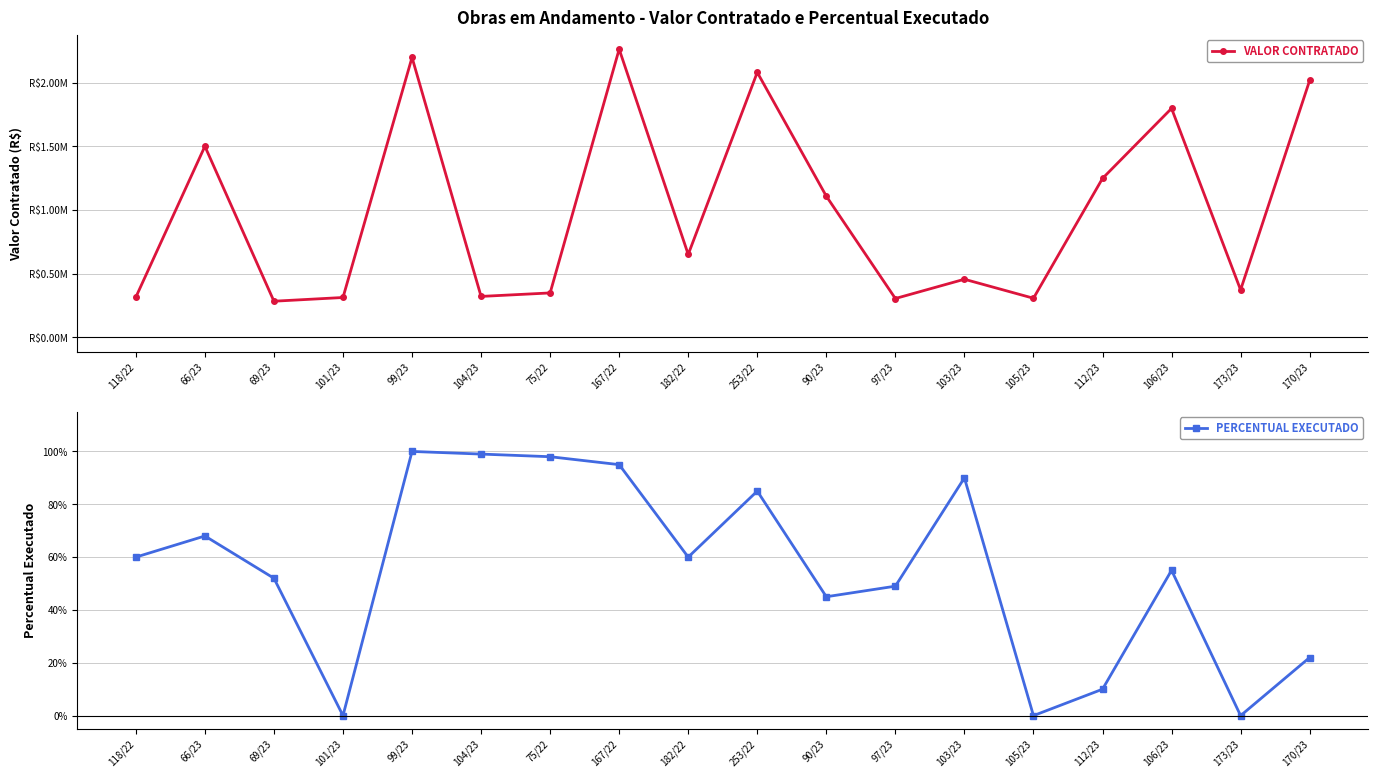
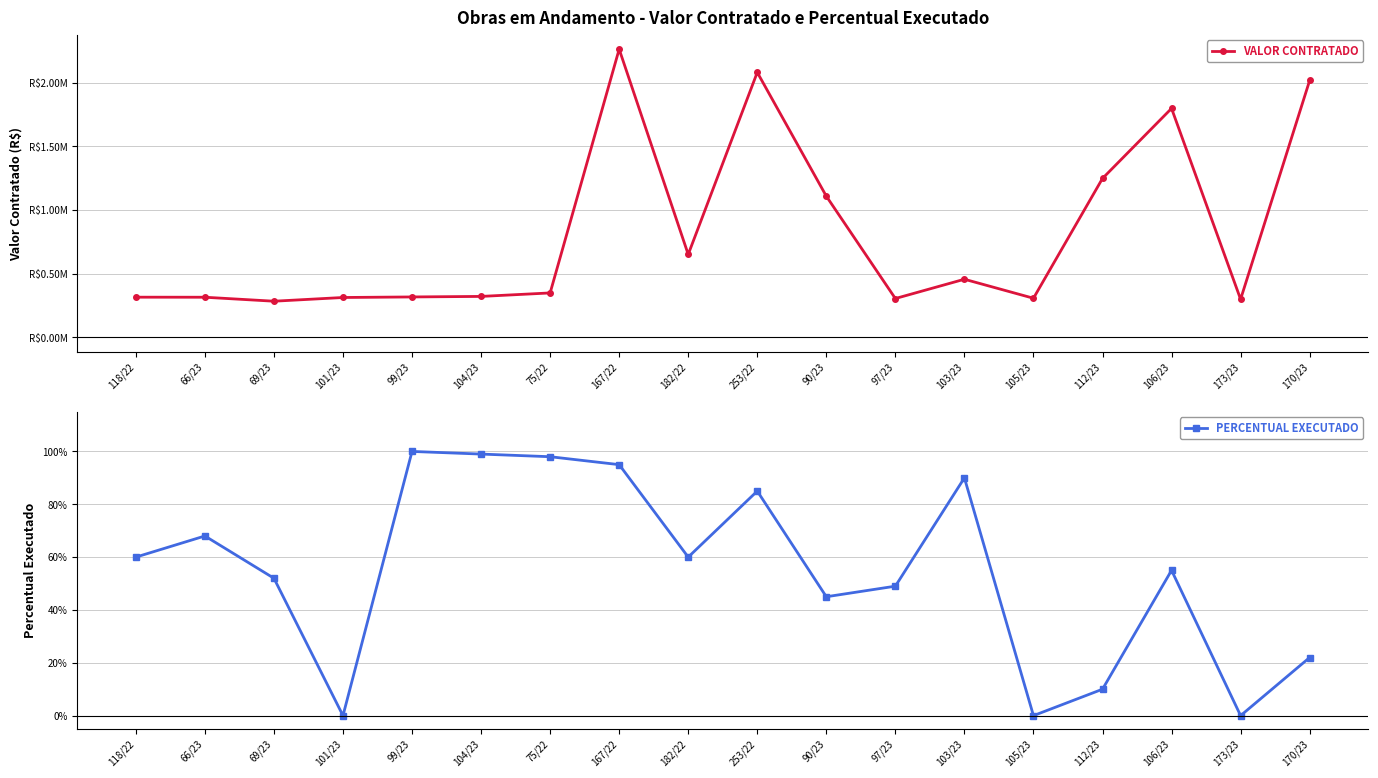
  {
    "Obras em Andamento - Valor Contratado e Percentual Executado": {
      "118/22": "R$320000",
-     "66/23": "R$1500000",
+     "66/23": "R$320000",
      "69/23": "R$280000",
      "101/23": "R$310000",
-     "99/23": "R$2200000",
+     "99/23": "R$320000",
      "104/23": "R$320000",
      "75/22": "R$350000",
      "167/22": "R$2260000",
      "182/22": "R$650000",
      "253/22": "R$2080000",
      "90/23": "R$1110000",
      "97/23": "R$310000",
      "103/23": "R$460000",
      "105/23": "R$310000",
      "112/23": "R$1250000",
      "106/23": "R$1800000",
-     "173/23": "R$370000",
+     "173/23": "R$300000",
      "170/23": "R$2020000"
    }
  }
